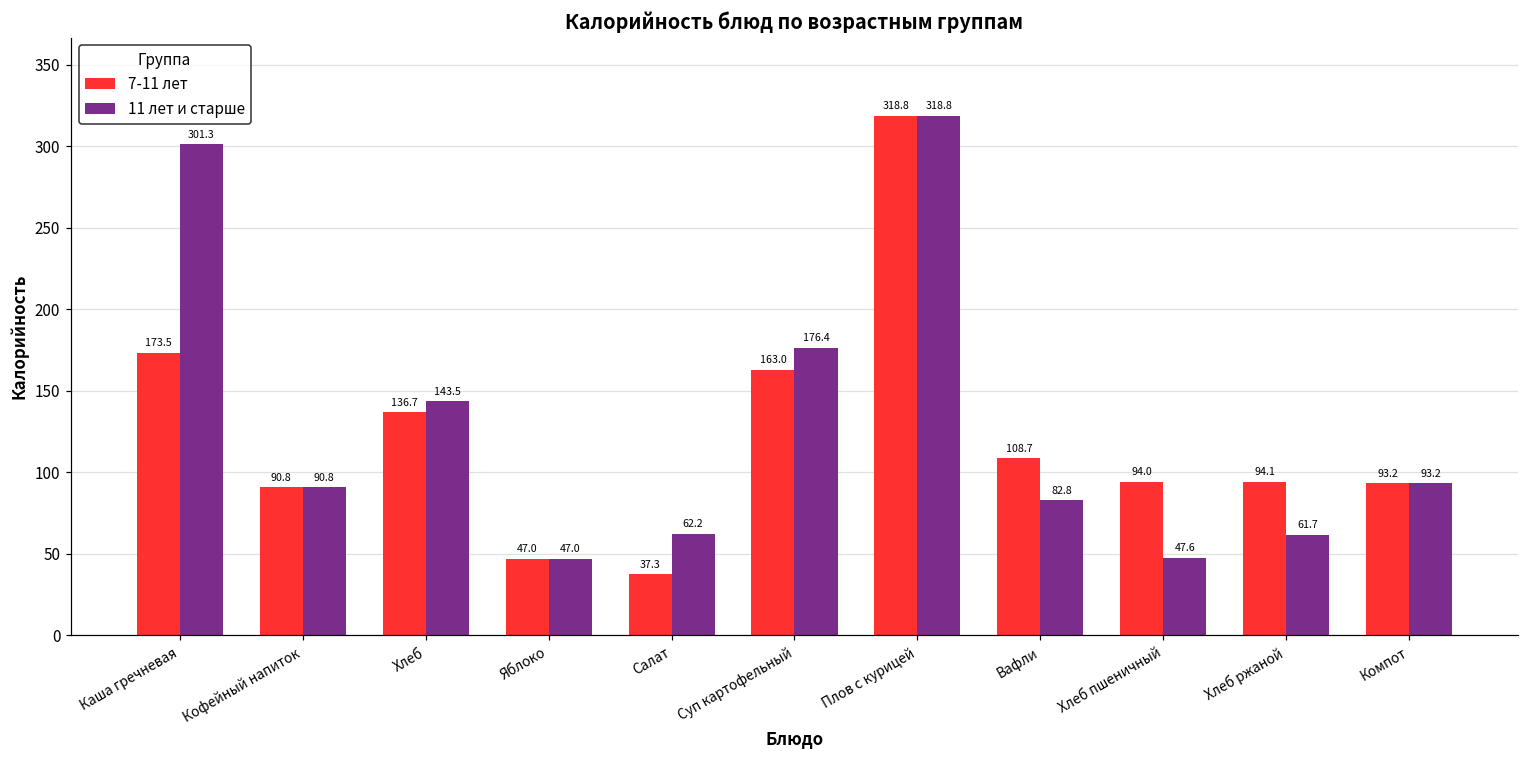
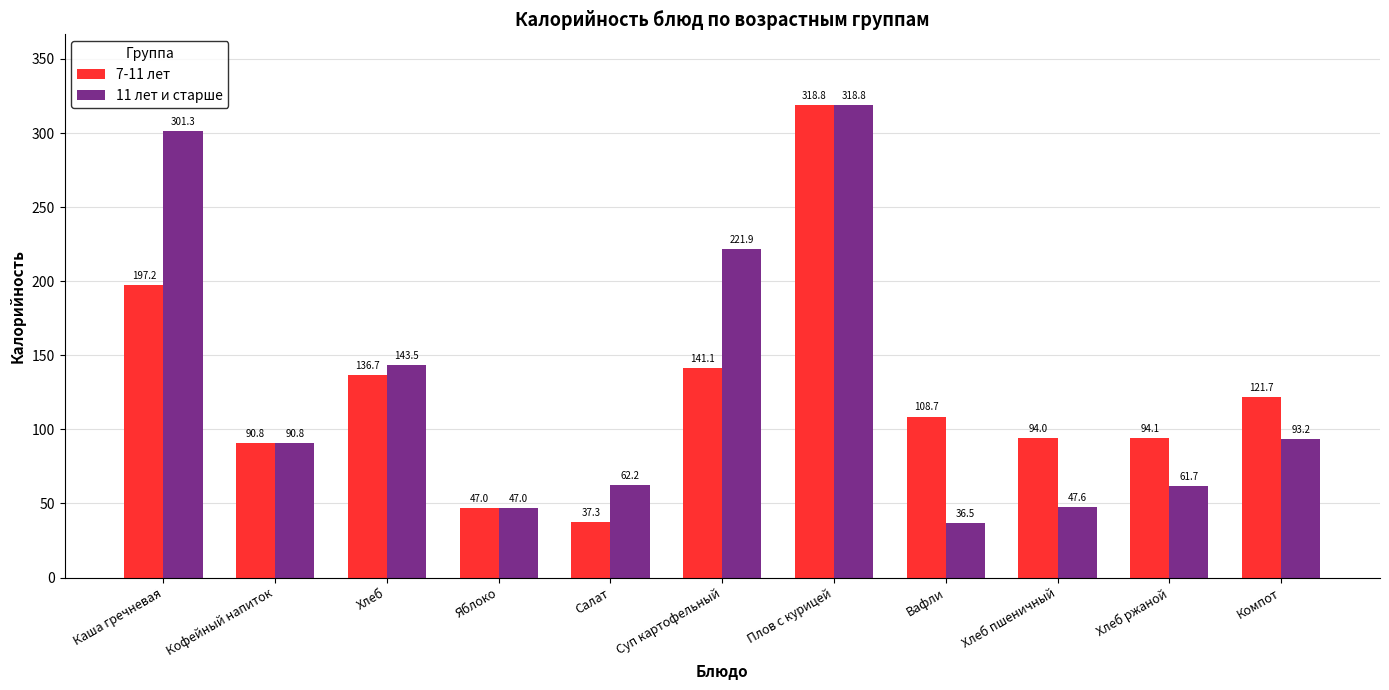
  {
    "7-11 лет": {
-     "Каша гречневая": 173.5,
+     "Каша гречневая": 197.2,
      "Кофейный напиток": 90.8,
      "Хлеб": 136.7,
      "Яблоко": 47.0,
      "Салат": 37.3,
-     "Суп картофельный": 163.0,
+     "Суп картофельный": 141.1,
      "Плов с курицей": 318.8,
      "Вафли": 108.7,
      "Хлеб пшеничный": 94.0,
      "Хлеб ржаной": 94.1,
-     "Компот": 93.2
+     "Компот": 121.7
    },
    "11 лет и старше": {
      "Каша гречневая": 301.3,
      "Кофейный напиток": 90.8,
      "Хлеб": 143.5,
      "Яблоко": 47.0,
      "Салат": 62.2,
-     "Суп картофельный": 176.4,
+     "Суп картофельный": 221.9,
      "Плов с курицей": 318.8,
-     "Вафли": 82.8,
+     "Вафли": 36.5,
      "Хлеб пшеничный": 47.6,
      "Хлеб ржаной": 61.7,
      "Компот": 93.2
    }
  }
